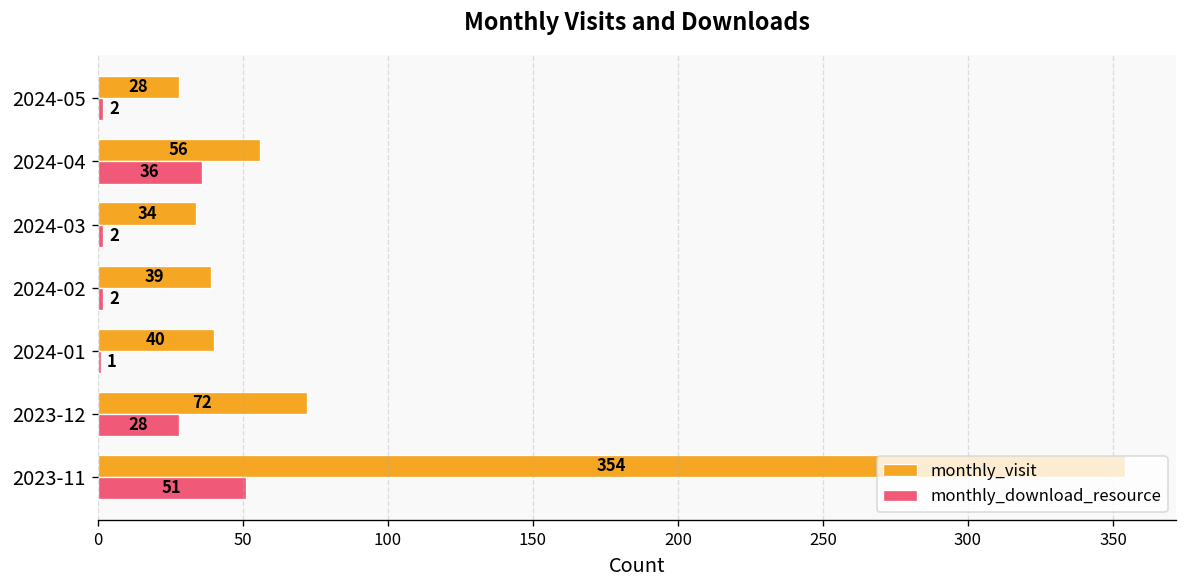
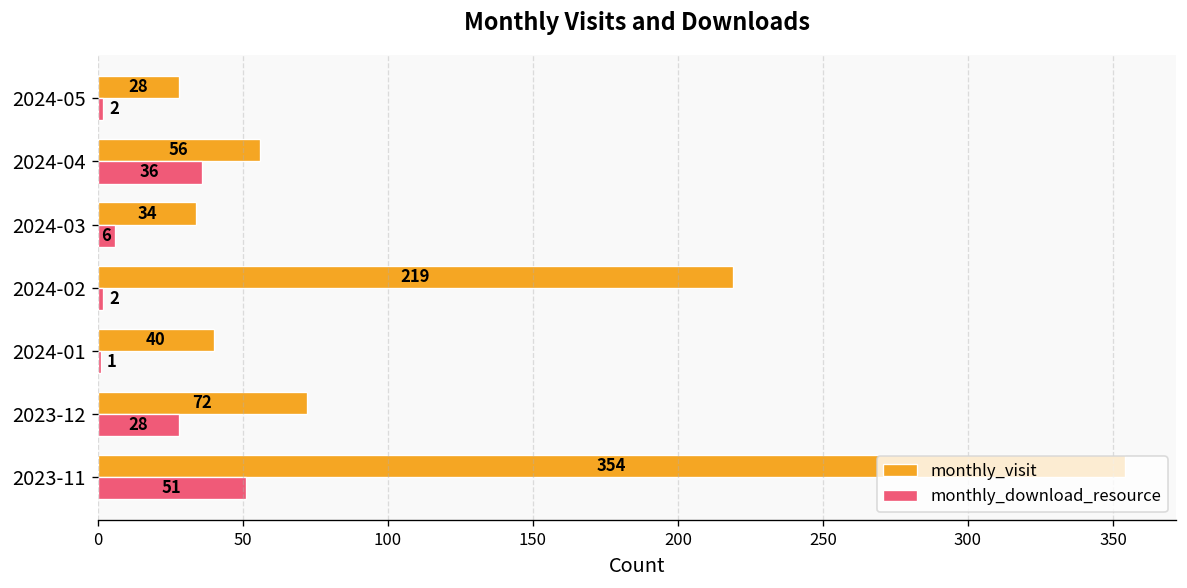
  {
    "monthly_visit": {
      "2024-05": 28,
      "2024-04": 56,
      "2024-03": 34,
-     "2024-02": 39,
+     "2024-02": 219,
      "2024-01": 40,
      "2023-12": 72
    },
    "monthly_download_resource": {
      "2024-05": 2,
      "2024-04": 36,
-     "2024-03": 2,
+     "2024-03": 6,
      "2024-02": 2,
      "2024-01": 1,
      "2023-12": 28,
      "2023-11": 51
    }
  }
